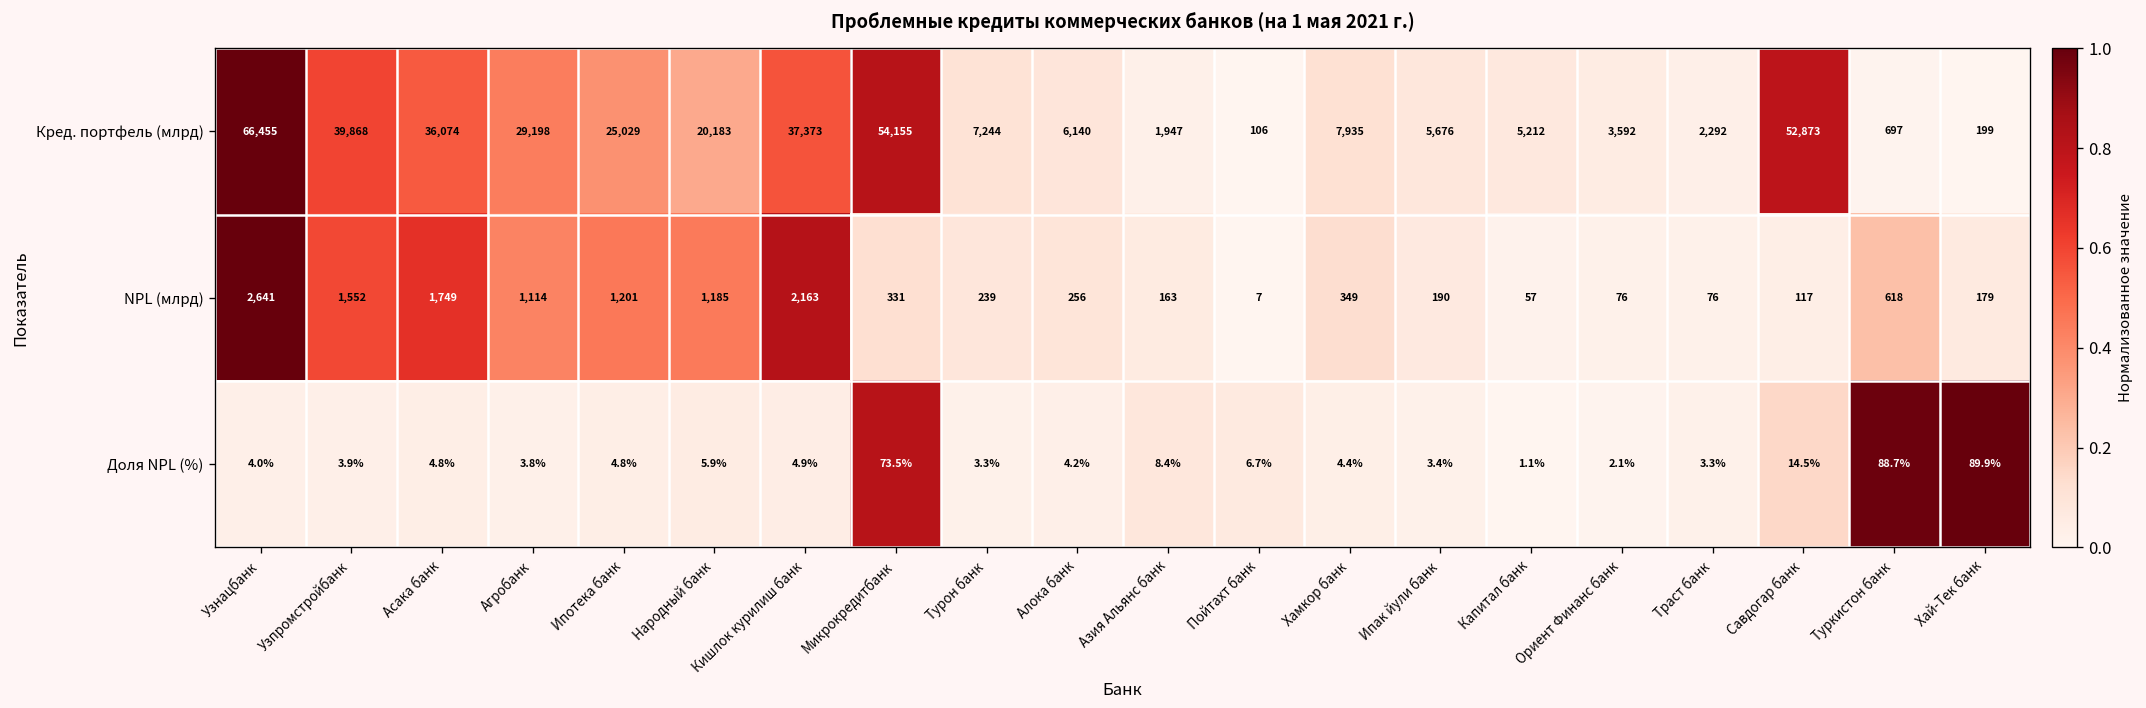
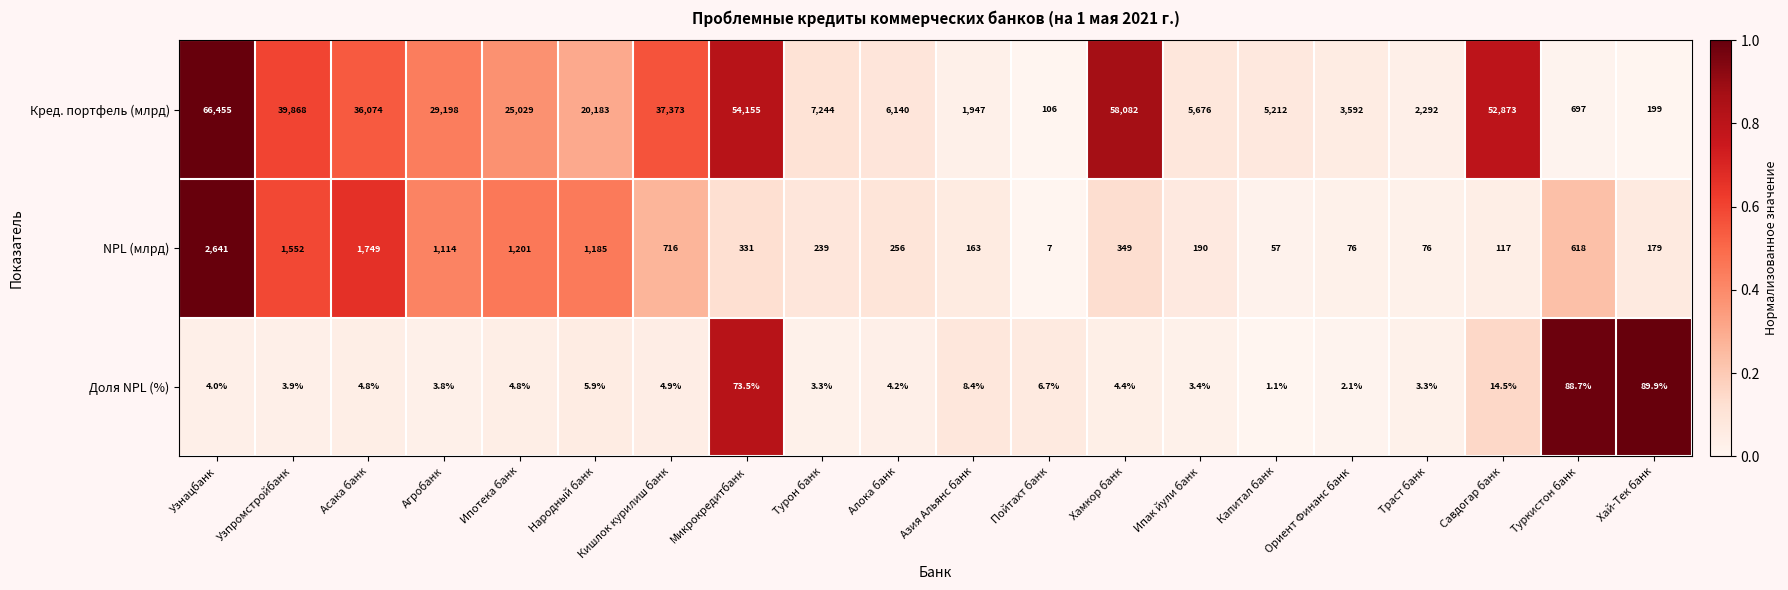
  {
    "Кред. портфель (млрд)": {
      "Узнацбанк": "66,455",
      "Узпромстройбанк": "39,868",
      "Асака банк": "36,074",
      "Агробанк": "29,198",
      "Ипотека банк": "25,029",
      "Народный банк": "20,183",
      "Кишлок курилиш банк": "37,373",
      "Микрокредитбанк": "54,155",
      "Турон банк": "7,244",
      "Алока банк": "6,140",
      "Азия Альянс банк": "1,947",
      "Пойтахт банк": "106",
-     "Хамкор банк": "7,935",
+     "Хамкор банк": "58,082",
      "Ипак йули банк": "5,676",
      "Капитал банк": "5,212",
      "Ориент Финанс банк": "3,592",
      "Траст банк": "2,292",
      "Савдогар банк": "52,873",
      "Туркистон банк": "697",
      "Хай-Тек банк": "199"
    },
    "NPL (млрд)": {
      "Узнацбанк": "2,641",
      "Узпромстройбанк": "1,552",
      "Асака банк": "1,749",
      "Агробанк": "1,114",
      "Ипотека банк": "1,201",
      "Народный банк": "1,185",
-     "Кишлок курилиш банк": "2,163",
+     "Кишлок курилиш банк": "716",
      "Микрокредитбанк": "331",
      "Турон банк": "239",
      "Алока банк": "256",
      "Азия Альянс банк": "163",
      "Пойтахт банк": "7",
      "Хамкор банк": "349",
      "Ипак йули банк": "190",
      "Капитал банк": "57",
      "Ориент Финанс банк": "76",
      "Траст банк": "76",
      "Савдогар банк": "117",
      "Туркистон банк": "618",
      "Хай-Тек банк": "179"
    },
    "Доля NPL (%)": {
      "Узнацбанк": "4.0%",
      "Узпромстройбанк": "3.9%",
      "Асака банк": "4.8%",
      "Агробанк": "3.8%",
      "Ипотека банк": "4.8%",
      "Народный банк": "5.9%",
      "Кишлок курилиш банк": "4.9%",
      "Микрокредитбанк": "73.5%",
      "Турон банк": "3.3%",
      "Алока банк": "4.2%",
      "Азия Альянс банк": "8.4%",
      "Пойтахт банк": "6.7%",
      "Хамкор банк": "4.4%",
      "Ипак йули банк": "3.4%",
      "Капитал банк": "1.1%",
      "Ориент Финанс банк": "2.1%",
      "Траст банк": "3.3%",
      "Савдогар банк": "14.5%",
      "Туркистон банк": "88.7%",
      "Хай-Тек банк": "89.9%"
    }
  }
